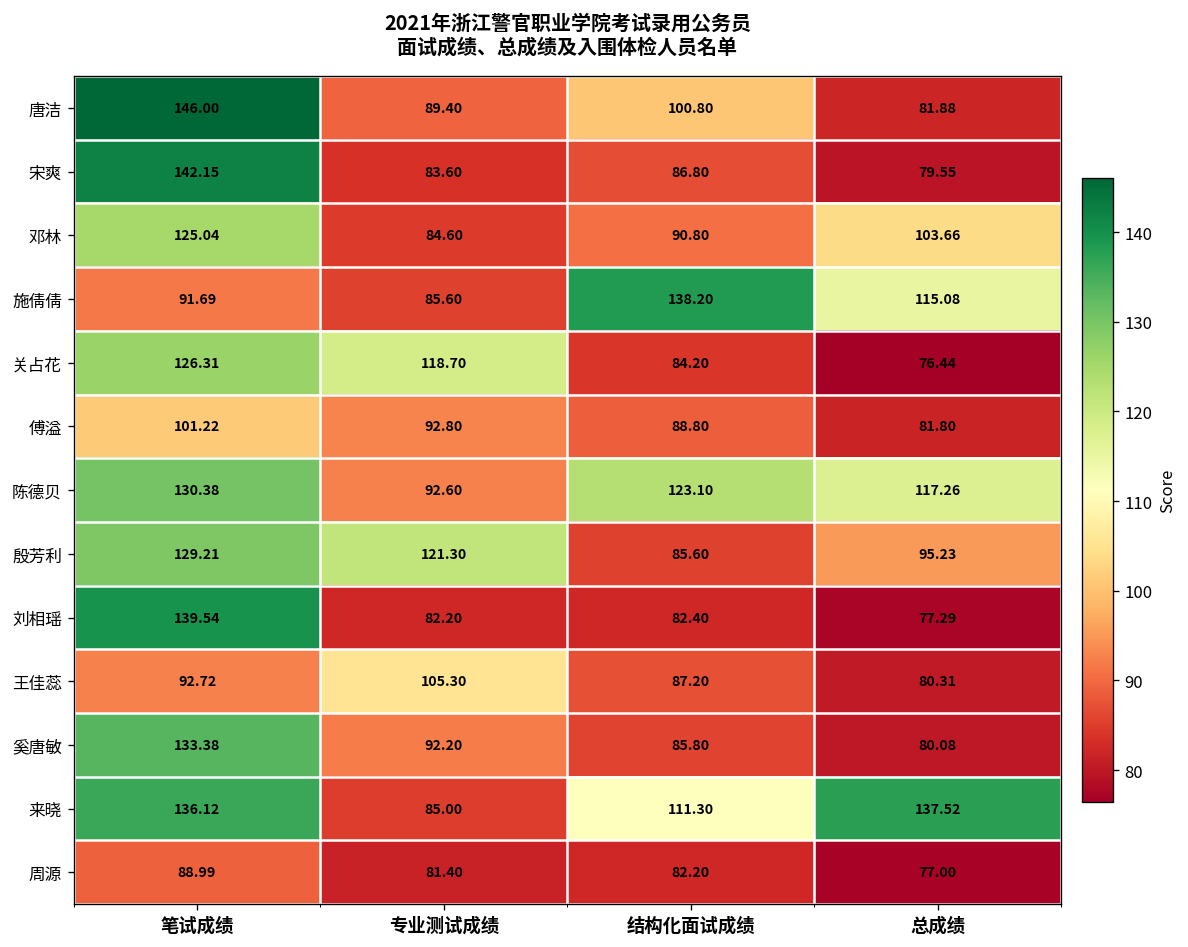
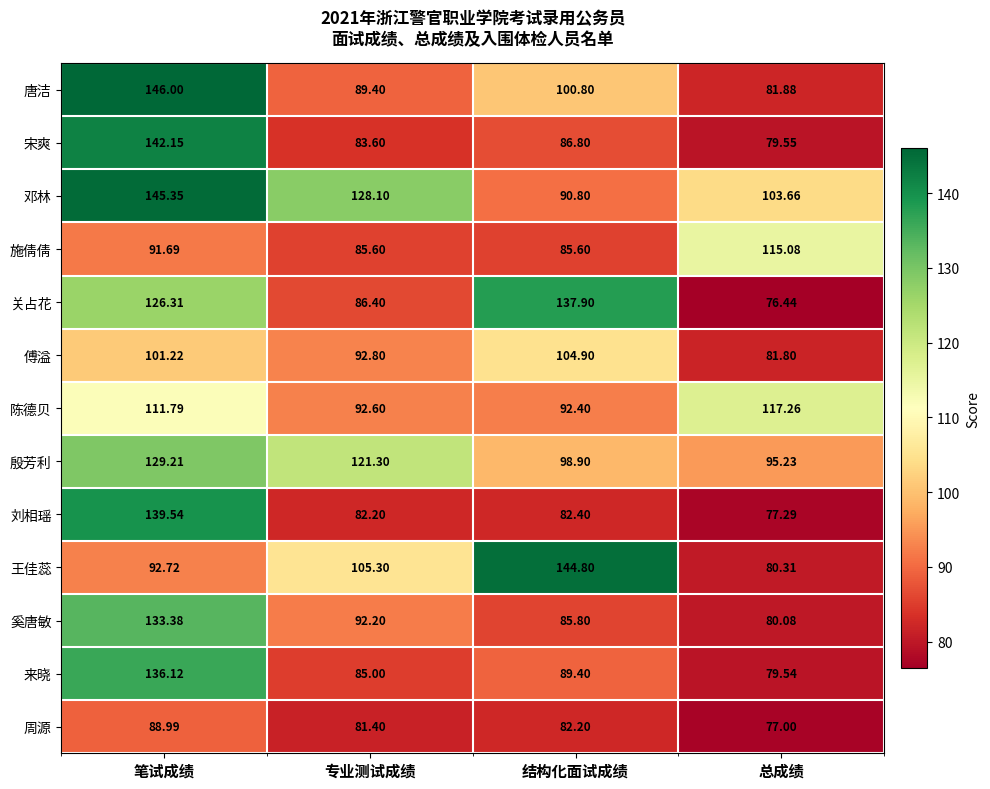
  {
    "唐洁": {
      "笔试成绩": 146.00,
      "专业测试成绩": 89.40,
      "结构化面试成绩": 100.80,
      "总成绩": 81.88
    },
    "宋爽": {
      "笔试成绩": 142.15,
      "专业测试成绩": 83.60,
      "结构化面试成绩": 86.80,
      "总成绩": 79.55
    },
    "邓林": {
-     "笔试成绩": 125.04,
-     "专业测试成绩": 84.60,
+     "笔试成绩": 145.35,
+     "专业测试成绩": 128.10,
      "结构化面试成绩": 90.80,
      "总成绩": 103.66
    },
    "施倩倩": {
      "笔试成绩": 91.69,
      "专业测试成绩": 85.60,
-     "结构化面试成绩": 138.20,
+     "结构化面试成绩": 85.60,
      "总成绩": 115.08
    },
    "关占花": {
      "笔试成绩": 126.31,
-     "专业测试成绩": 118.70,
-     "结构化面试成绩": 84.20,
+     "专业测试成绩": 86.40,
+     "结构化面试成绩": 137.90,
      "总成绩": 76.44
    },
    "傅溢": {
      "笔试成绩": 101.22,
      "专业测试成绩": 92.80,
-     "结构化面试成绩": 88.80,
+     "结构化面试成绩": 104.90,
      "总成绩": 81.80
    },
    "陈德贝": {
-     "笔试成绩": 130.38,
+     "笔试成绩": 111.79,
      "专业测试成绩": 92.60,
-     "结构化面试成绩": 123.10,
+     "结构化面试成绩": 92.40,
      "总成绩": 117.26
    },
    "殷芳利": {
      "笔试成绩": 129.21,
      "专业测试成绩": 121.30,
-     "结构化面试成绩": 85.60,
+     "结构化面试成绩": 98.90,
      "总成绩": 95.23
    },
    "刘相瑶": {
      "笔试成绩": 139.54,
      "专业测试成绩": 82.20,
      "结构化面试成绩": 82.40,
      "总成绩": 77.29
    },
    "王佳蕊": {
      "笔试成绩": 92.72,
      "专业测试成绩": 105.30,
-     "结构化面试成绩": 87.20,
+     "结构化面试成绩": 144.80,
      "总成绩": 80.31
    },
    "奚唐敏": {
      "笔试成绩": 133.38,
      "专业测试成绩": 92.20,
      "结构化面试成绩": 85.80,
      "总成绩": 80.08
    },
    "来晓": {
      "笔试成绩": 136.12,
      "专业测试成绩": 85.00,
-     "结构化面试成绩": 111.30,
-     "总成绩": 137.52
+     "结构化面试成绩": 89.40,
+     "总成绩": 79.54
    },
    "周源": {
      "笔试成绩": 88.99,
      "专业测试成绩": 81.40,
      "结构化面试成绩": 82.20,
      "总成绩": 77.00
    }
  }
